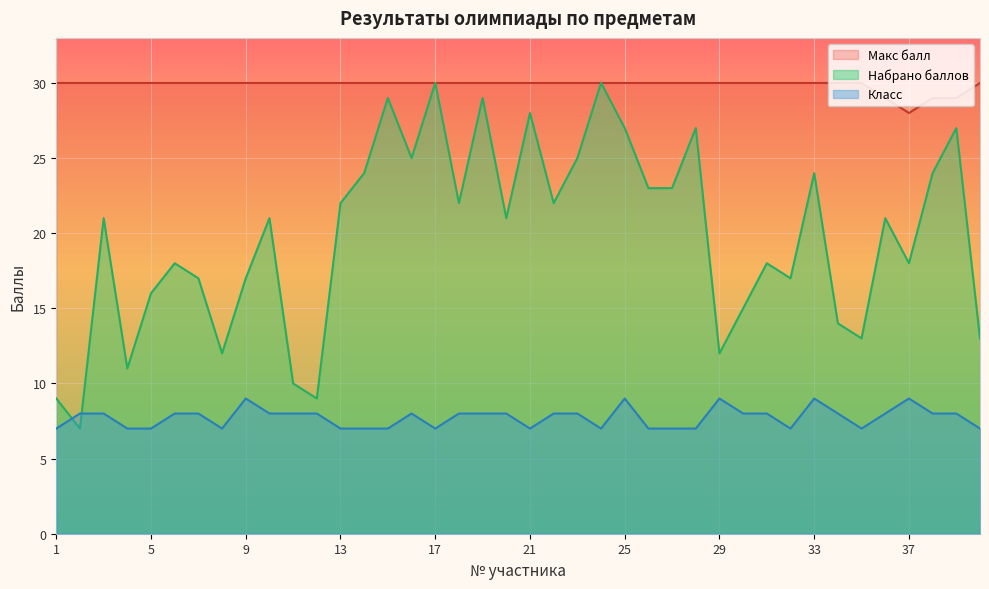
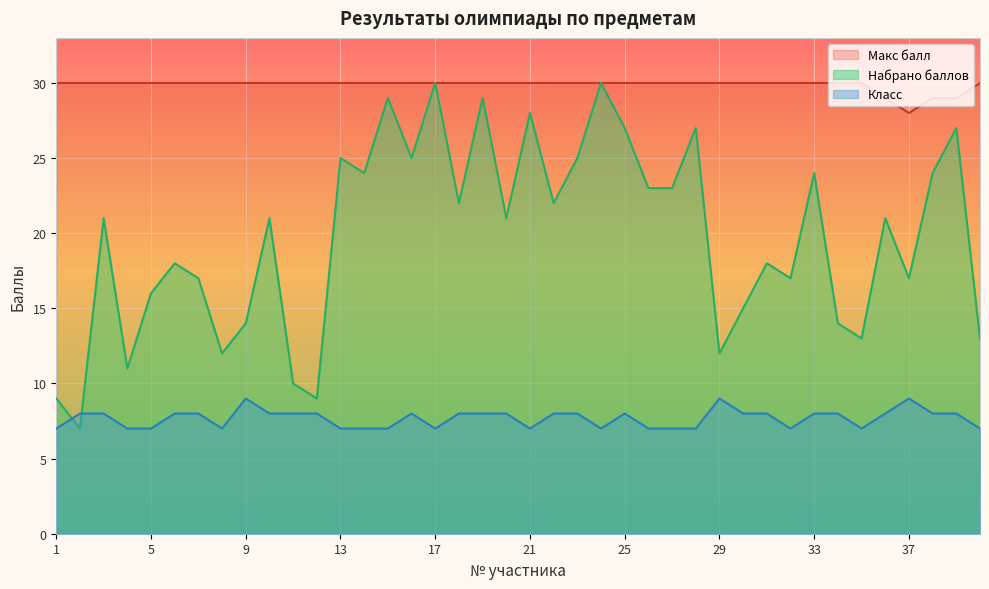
  {
    "Макс балл": {
      "1": 30,
      "5": 30,
      "9": 30,
      "13": 30,
      "21": 30,
      "25": 30,
      "29": 30,
      "33": 30,
      "37": 28
    },
    "Набрано баллов": {
      "1": 9,
      "5": 16,
-     "9": 17,
-     "13": 22,
+     "9": 14,
+     "13": 25,
      "21": 28,
      "25": 27,
      "29": 12,
      "33": 24,
-     "37": 18
+     "37": 17
    },
    "Класс": {
      "1": 7,
      "5": 7,
      "9": 9,
      "13": 7,
      "17": 7,
      "21": 7,
-     "25": 9,
+     "25": 8,
      "29": 9,
-     "33": 9,
+     "33": 8,
      "37": 9
    }
  }
